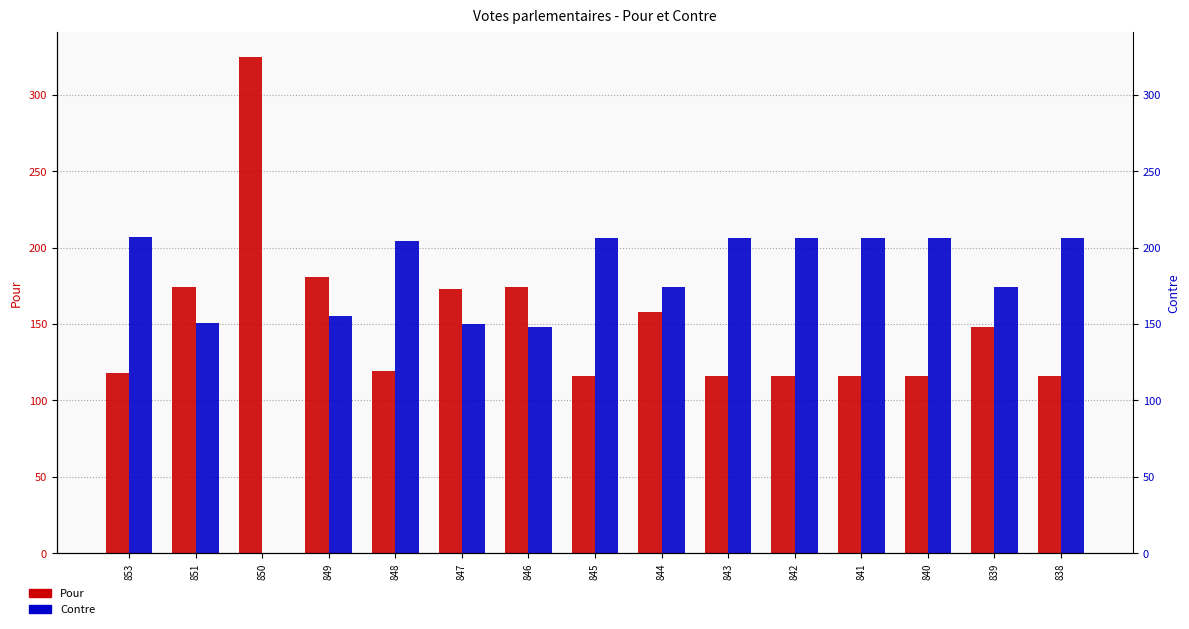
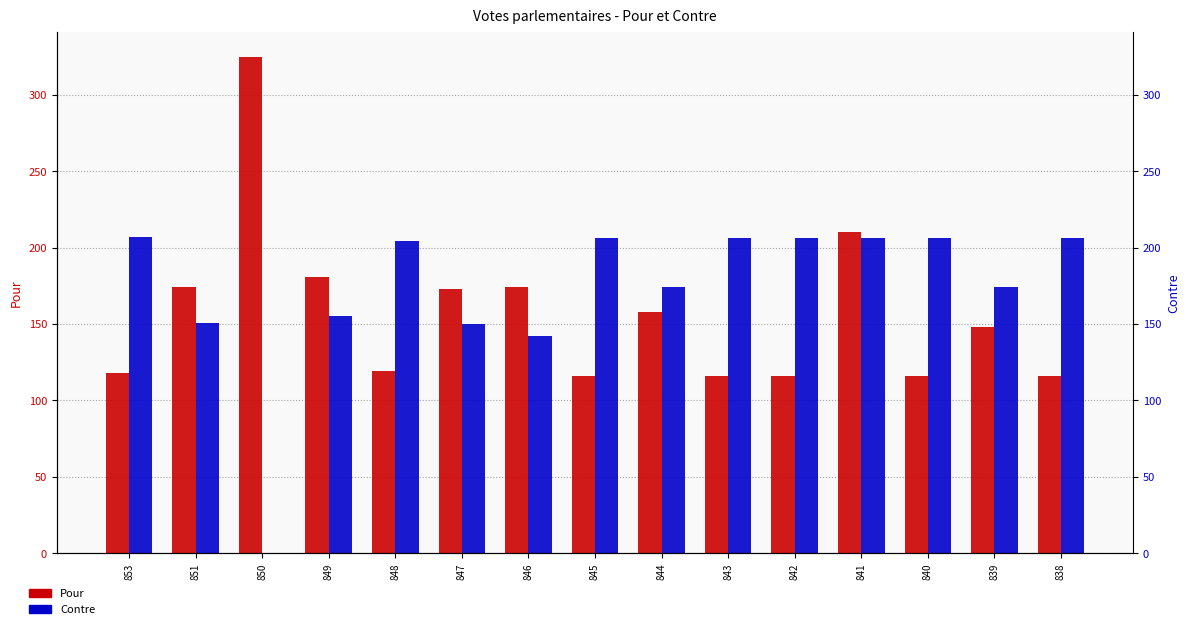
  {
    "Pour": {
      "853": 118,
      "851": 174,
      "850": 325,
      "849": 181,
      "848": 119,
      "847": 173,
      "846": 174,
      "845": 116,
      "844": 158,
      "843": 116,
      "842": 116,
-     "841": 116,
+     "841": 210,
      "840": 116,
      "839": 148,
      "838": 116
    },
    "Contre": {
      "853": 207,
      "851": 151,
      "850": 0,
      "849": 155,
      "848": 204,
      "847": 150,
-     "846": 148,
+     "846": 142,
      "845": 206,
      "844": 174,
      "843": 206,
      "842": 206,
      "841": 206,
      "840": 206,
      "839": 174,
      "838": 206
    }
  }
